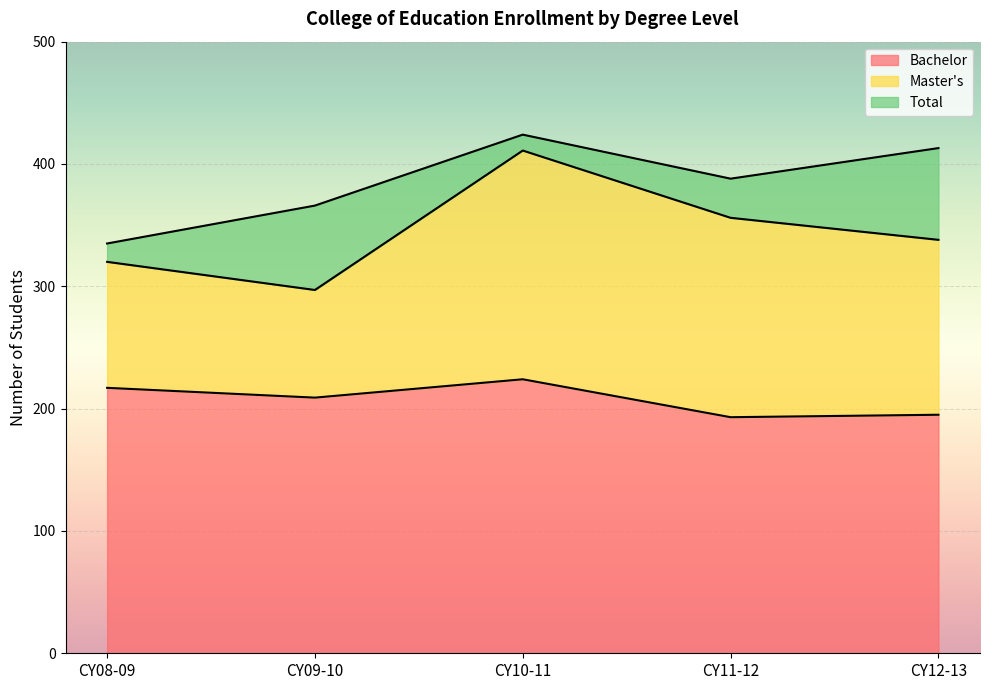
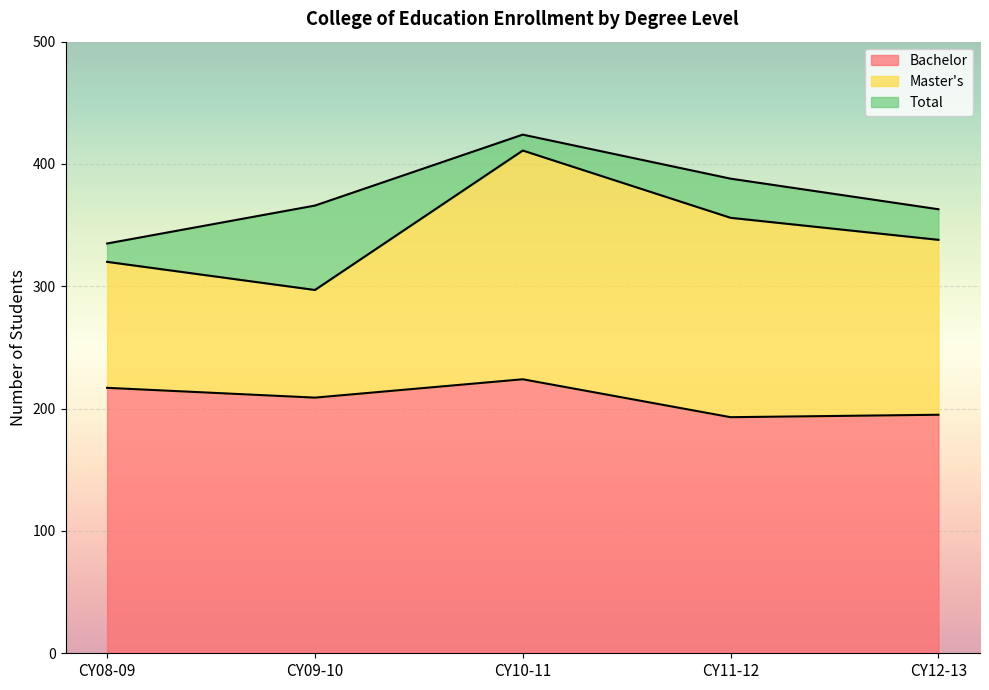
  {
    "Bachelor": {
      "CY08-09": 217,
      "CY09-10": 209,
      "CY10-11": 224,
      "CY11-12": 193,
      "CY12-13": 195
    },
    "Master's": {
      "CY08-09": 320,
      "CY09-10": 297,
      "CY10-11": 411,
      "CY11-12": 356,
      "CY12-13": 338
    },
    "Total": {
      "CY08-09": 335,
      "CY09-10": 366,
      "CY10-11": 424,
      "CY11-12": 388,
-     "CY12-13": 413
+     "CY12-13": 363
    }
  }
